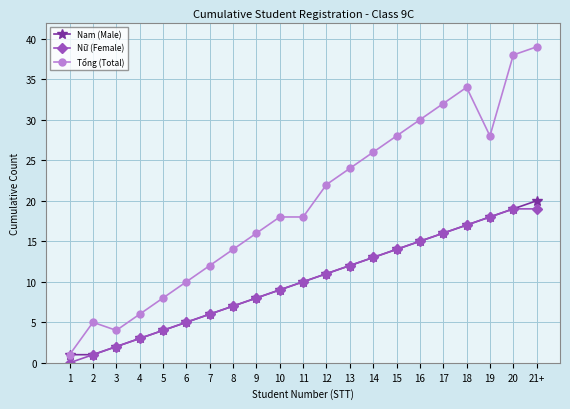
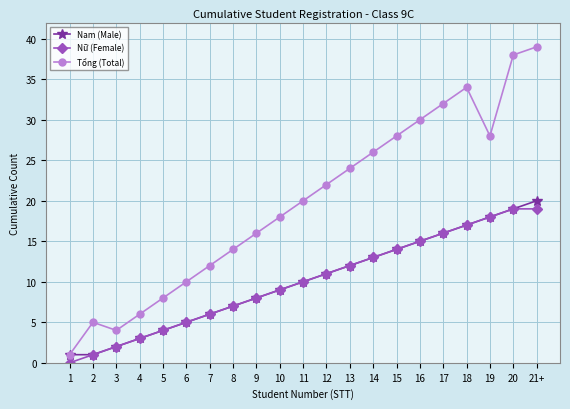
  {
    "Tổng (Total)": {
      "2": 5,
      "3": 4,
      "4": 6,
      "5": 8,
      "6": 10,
      "7": 12,
      "8": 14,
      "9": 16,
      "10": 18,
-     "11": 18,
+     "11": 20,
      "12": 22,
      "13": 24,
      "14": 26,
      "15": 28,
      "16": 30,
      "17": 32,
      "18": 34,
      "19": 28,
      "20": 38,
      "21+": 39
    }
  }
